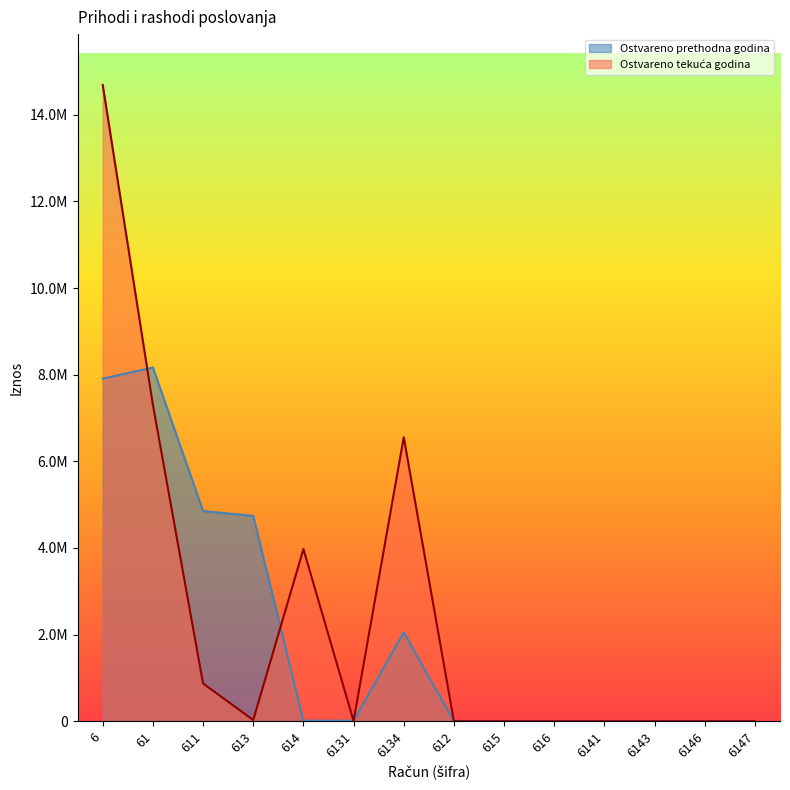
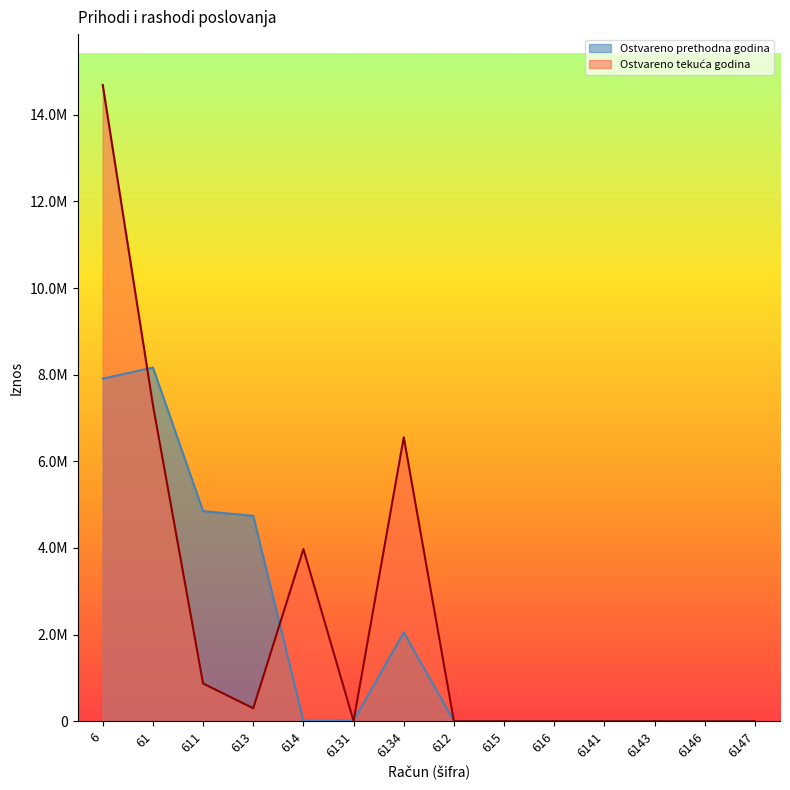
  {
    "Ostvareno prethodna godina": {
      "6": 7900000,
      "61": 8200000,
      "611": 4900000,
      "613": 4700000,
      "614": 0,
      "6134": 2100000
    },
    "Ostvareno tekuća godina": {
      "6": 14700000,
      "61": 7300000,
      "611": 900000,
-     "613": 0,
+     "613": 300000,
      "614": 4000000,
      "6134": 6600000
    }
  }
